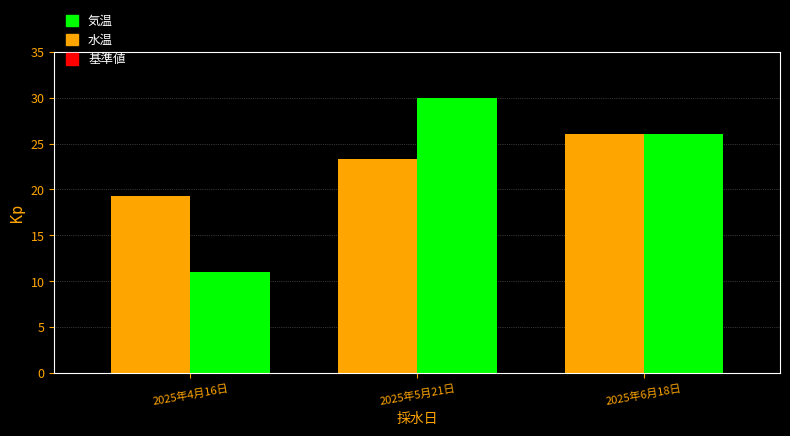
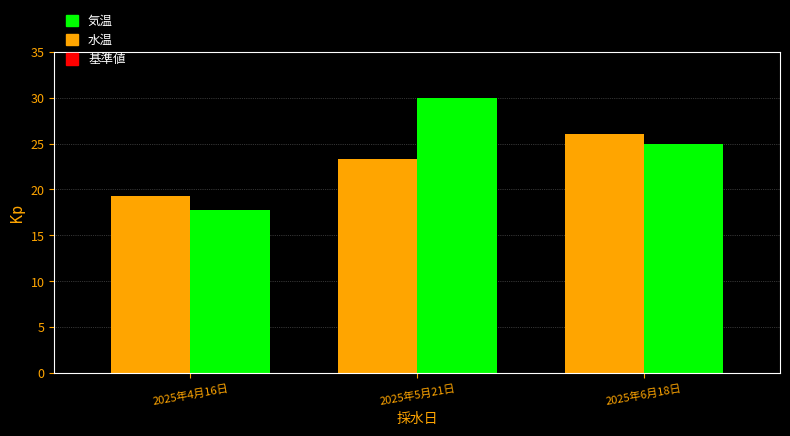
  {
    "水温": {
      "2025年4月16日": 19,
      "2025年5月21日": 23,
      "2025年6月18日": 26
    },
    "気温": {
-     "2025年4月16日": 11,
+     "2025年4月16日": 18,
      "2025年5月21日": 30,
-     "2025年6月18日": 26
+     "2025年6月18日": 25
    }
  }
